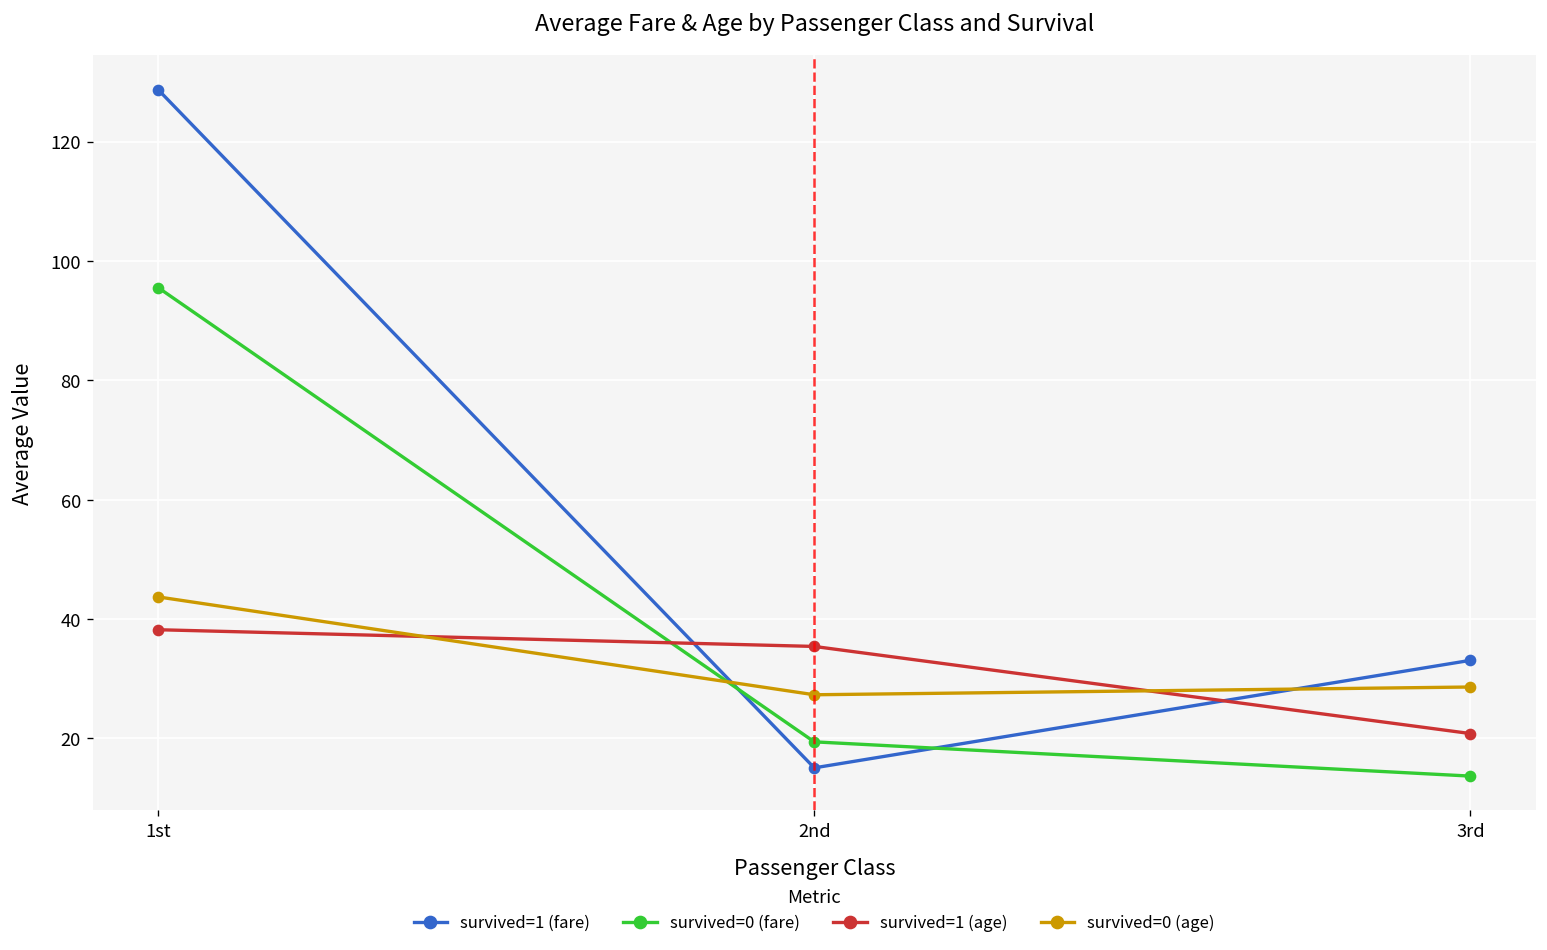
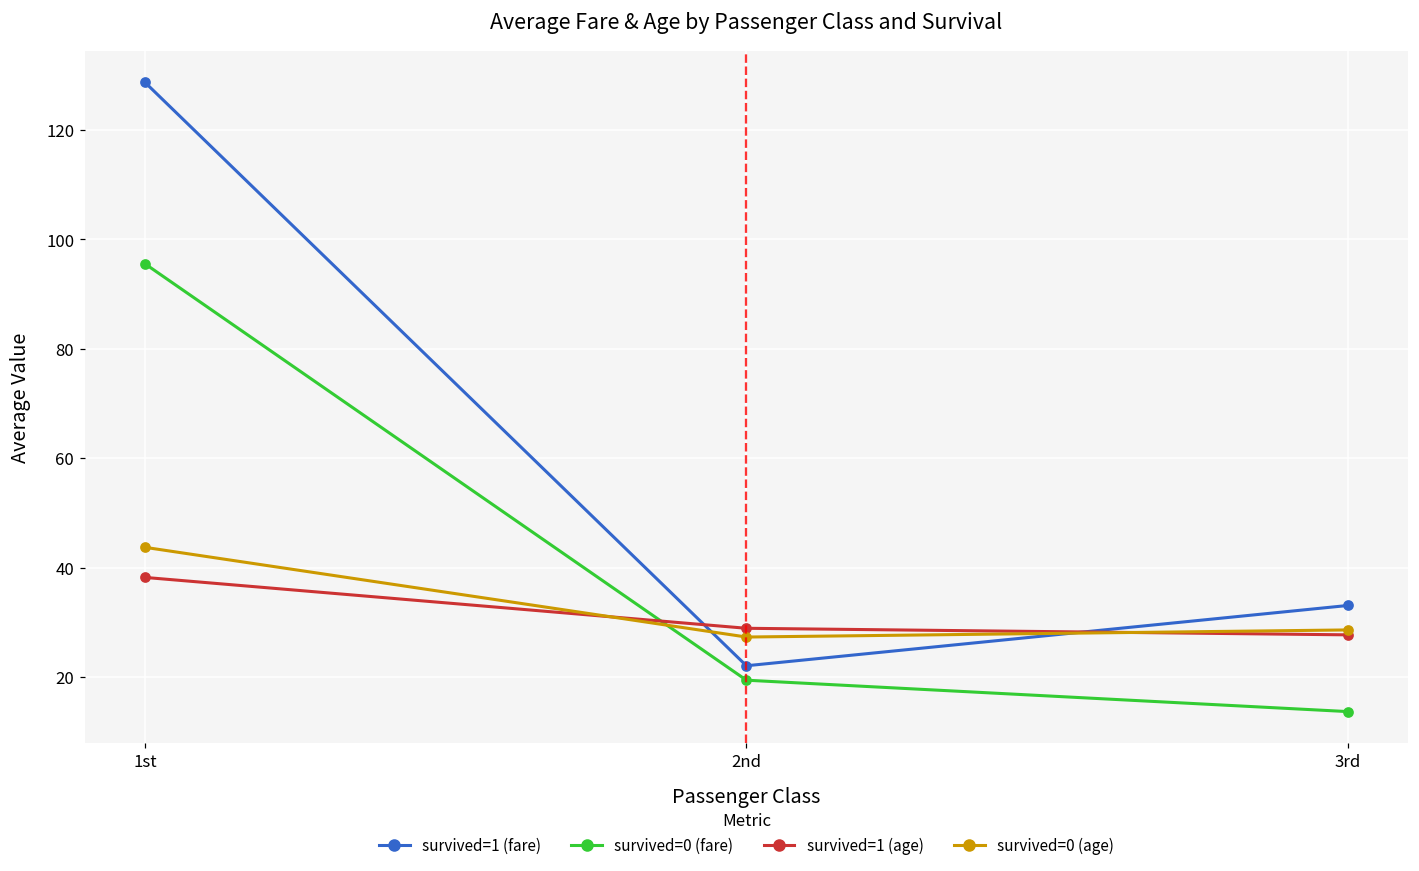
  {
    "survived=1 (fare)": {
      "1st": 129,
-     "2nd": 15,
+     "2nd": 22,
      "3rd": 33
    },
    "survived=0 (fare)": {
      "1st": 96,
      "2nd": 19,
      "3rd": 14
    },
    "survived=1 (age)": {
      "1st": 38,
-     "2nd": 35,
-     "3rd": 21
+     "2nd": 29,
+     "3rd": 28
    },
    "survived=0 (age)": {
      "1st": 44,
      "2nd": 27,
      "3rd": 29
    }
  }
